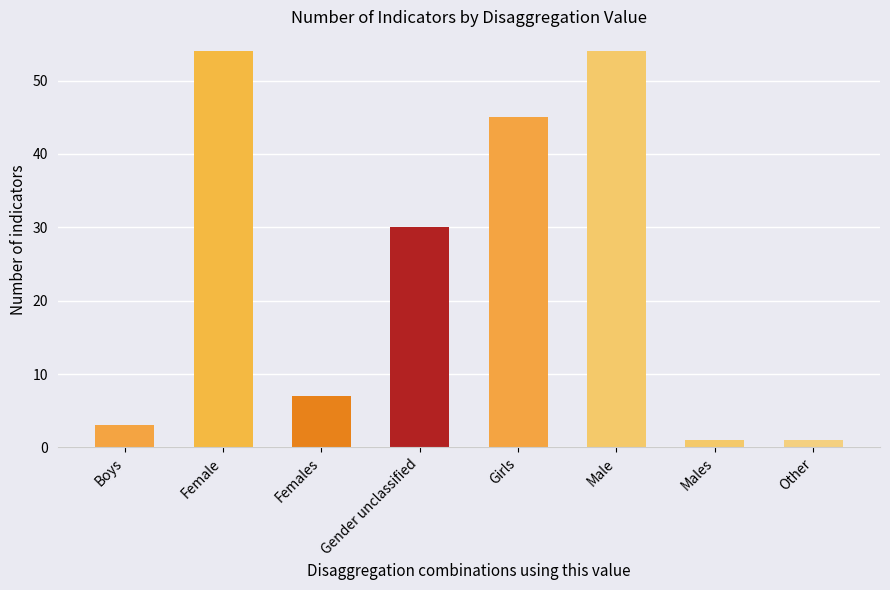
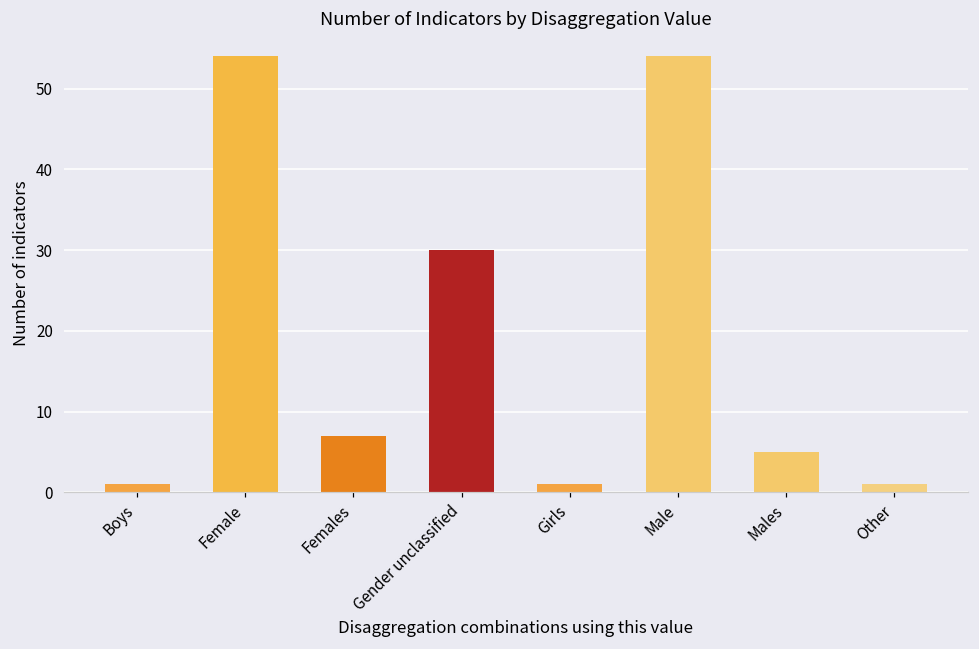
  {
-   "Boys": 3,
+   "Boys": 1,
    "Female": 54,
    "Females": 7,
    "Gender unclassified": 30,
-   "Girls": 45,
+   "Girls": 1,
    "Male": 54,
-   "Males": 1,
+   "Males": 5,
    "Other": 1
  }
